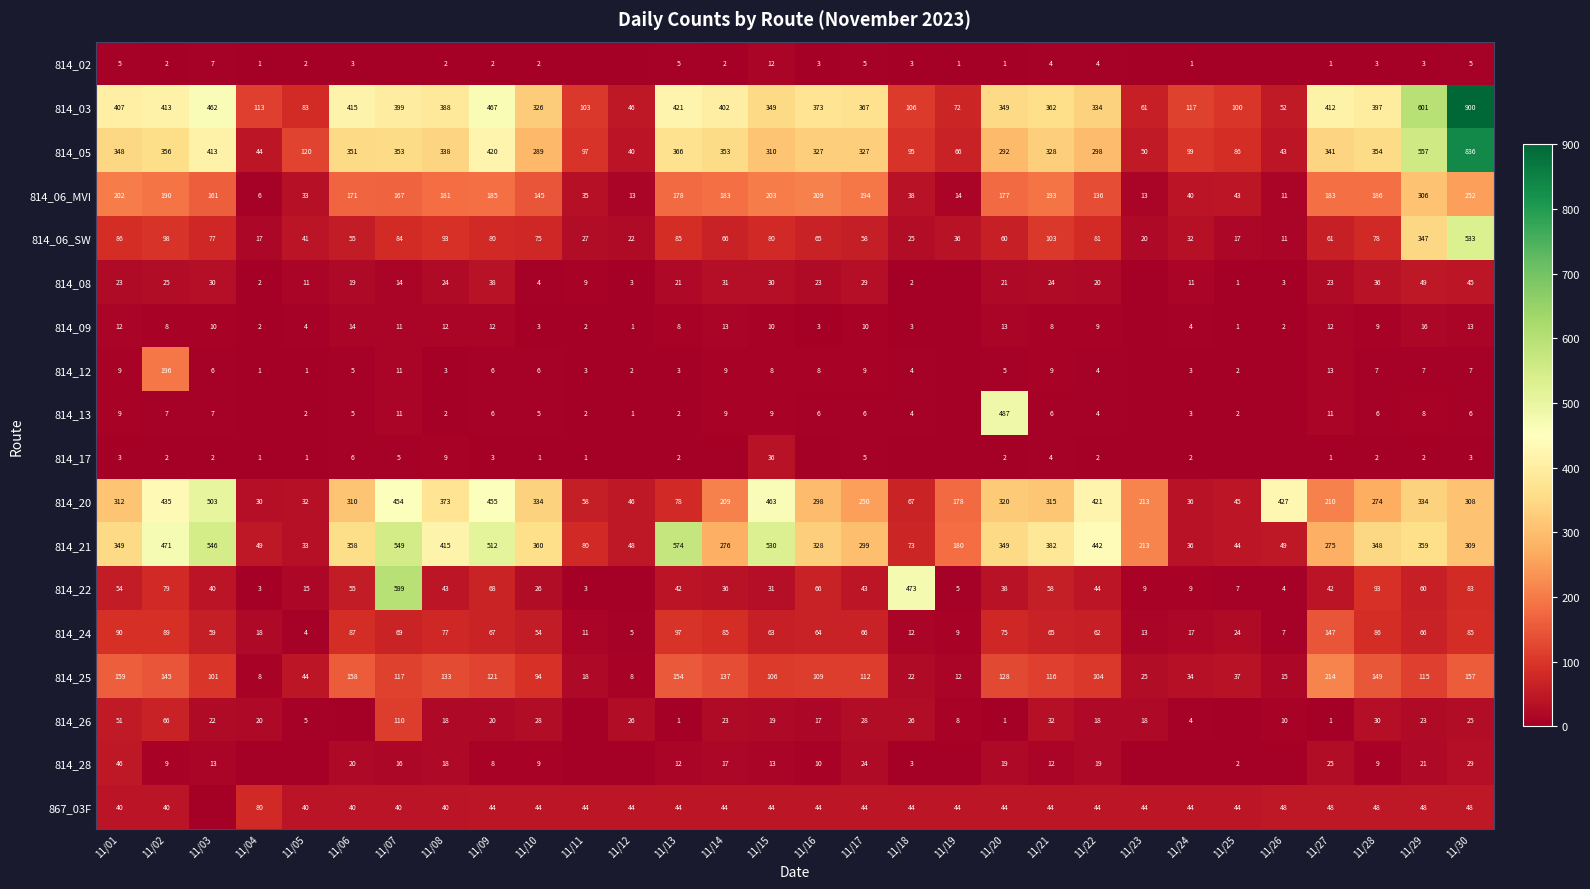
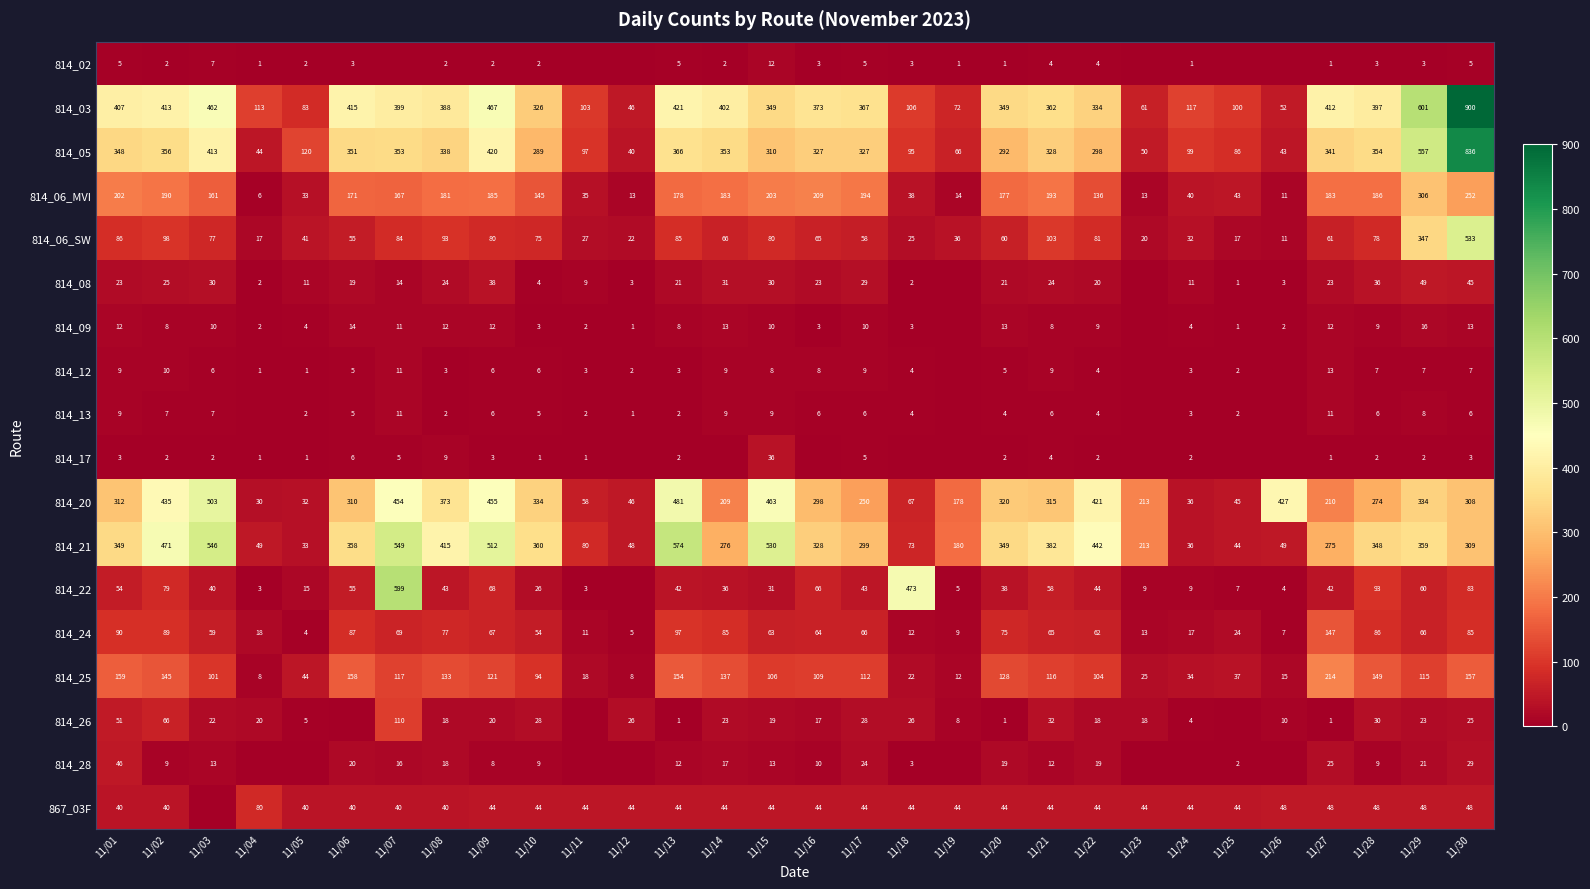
  {
    "814_12": {
      "11/01": 9,
-     "11/02": 196,
+     "11/02": 10,
      "11/03": 6,
      "11/04": 1,
      "11/05": 1,
      "11/06": 5,
      "11/07": 11,
      "11/08": 3,
      "11/09": 6,
      "11/10": 6,
      "11/11": 3,
      "11/12": 2,
      "11/13": 3,
      "11/14": 9,
      "11/15": 8,
      "11/16": 8,
      "11/17": 9,
      "11/18": 4,
      "11/20": 5,
      "11/21": 9,
      "11/22": 4,
      "11/24": 3,
      "11/25": 2,
      "11/27": 13,
      "11/28": 7,
      "11/29": 7,
      "11/30": 7
    },
    "814_13": {
      "11/01": 9,
      "11/02": 7,
      "11/03": 7,
      "11/05": 2,
      "11/06": 5,
      "11/07": 11,
      "11/08": 2,
      "11/09": 6,
      "11/10": 5,
      "11/11": 2,
      "11/12": 1,
      "11/13": 2,
      "11/14": 9,
      "11/15": 9,
      "11/16": 6,
      "11/17": 6,
      "11/18": 4,
-     "11/20": 487,
+     "11/20": 4,
      "11/21": 6,
      "11/22": 4,
      "11/24": 3,
      "11/25": 2,
      "11/27": 11,
      "11/28": 6,
      "11/29": 8,
      "11/30": 6
    },
    "814_20": {
      "11/01": 312,
      "11/02": 435,
      "11/03": 503,
      "11/04": 30,
      "11/05": 32,
      "11/06": 310,
      "11/07": 454,
      "11/08": 373,
      "11/09": 455,
      "11/10": 334,
      "11/11": 58,
      "11/12": 46,
-     "11/13": 78,
+     "11/13": 481,
      "11/14": 209,
      "11/15": 463,
      "11/16": 298,
      "11/17": 250,
      "11/18": 67,
      "11/19": 178,
      "11/20": 320,
      "11/21": 315,
      "11/22": 421,
      "11/23": 213,
      "11/24": 36,
      "11/25": 45,
      "11/26": 427,
      "11/27": 210,
      "11/28": 274,
      "11/29": 334,
      "11/30": 308
    }
  }
